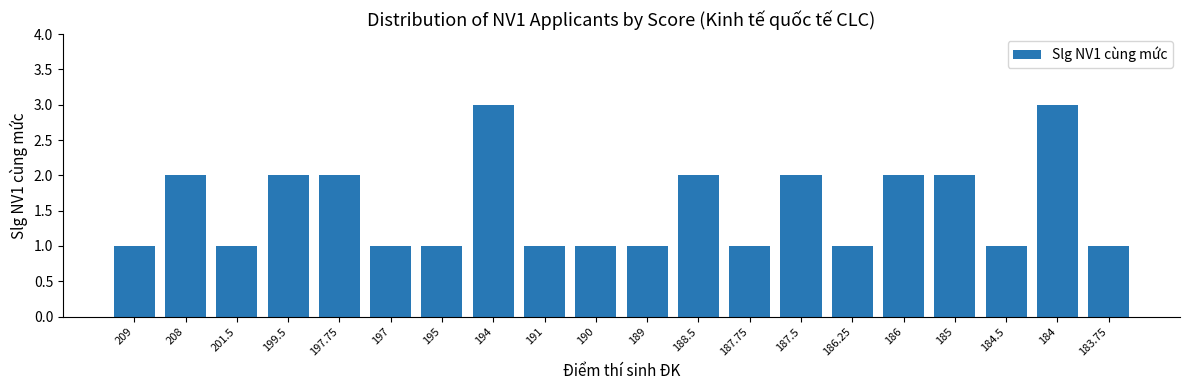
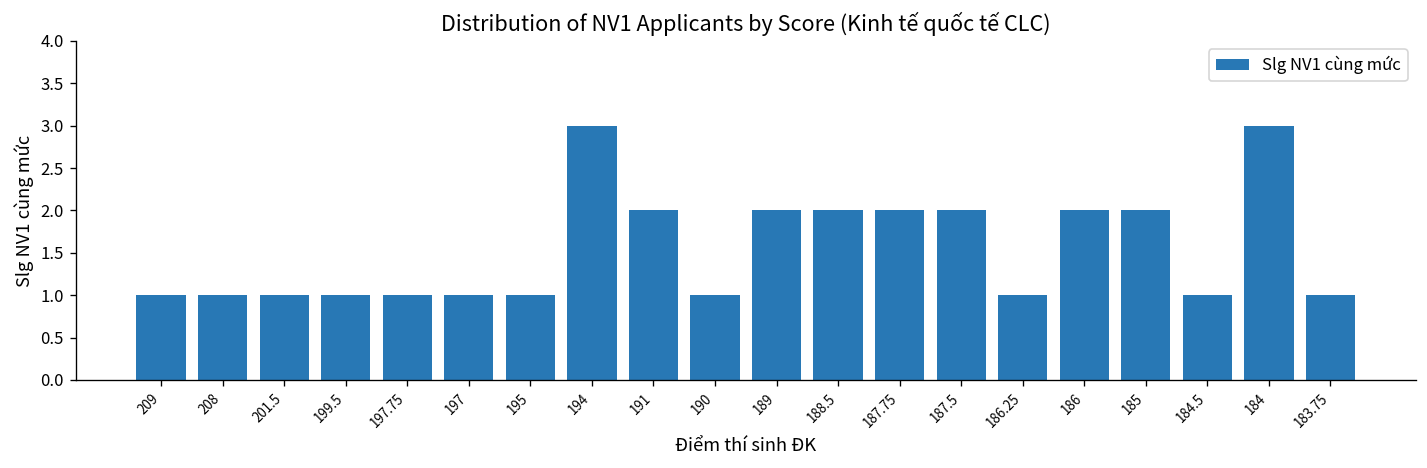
  {
    "209": 1,
-   "208": 2,
+   "208": 1,
    "201.5": 1,
-   "199.5": 2,
-   "197.75": 2,
+   "199.5": 1,
+   "197.75": 1,
    "197": 1,
    "195": 1,
    "194": 3,
-   "191": 1,
+   "191": 2,
    "190": 1,
-   "189": 1,
+   "189": 2,
    "188.5": 2,
-   "187.75": 1,
+   "187.75": 2,
    "187.5": 2,
    "186.25": 1,
    "186": 2,
    "185": 2,
    "184.5": 1,
    "184": 3,
    "183.75": 1
  }
